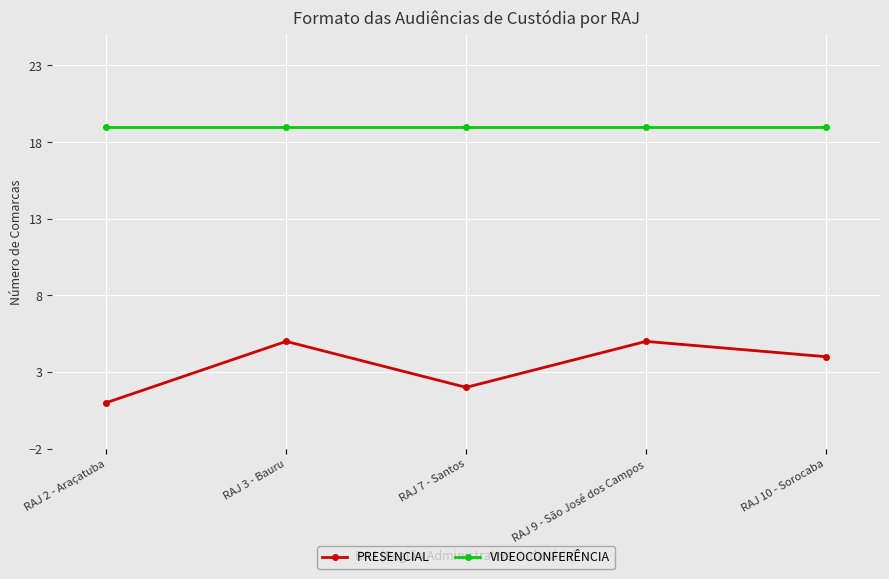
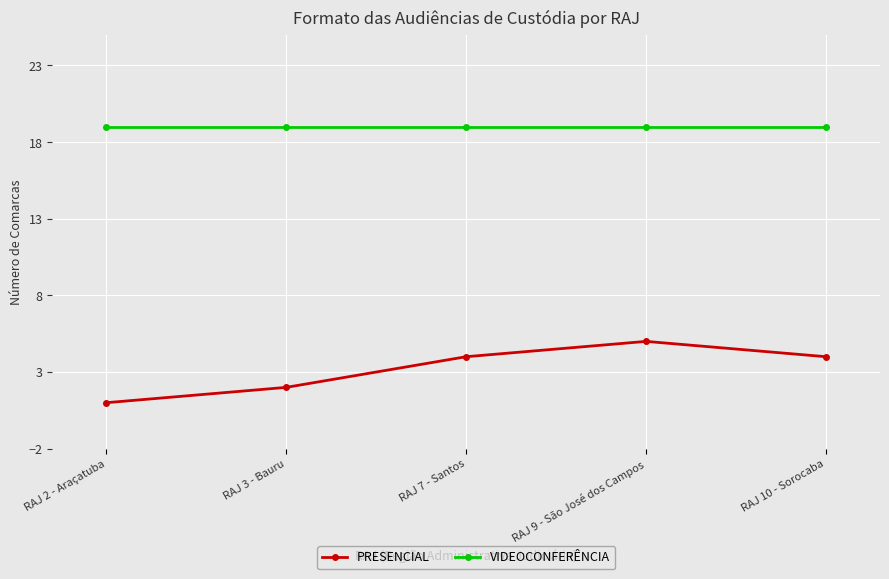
  {
    "PRESENCIAL": {
      "RAJ 2 - Araçatuba": 1,
-     "RAJ 3 - Bauru": 5,
-     "RAJ 7 - Santos": 2,
+     "RAJ 3 - Bauru": 2,
+     "RAJ 7 - Santos": 4,
      "RAJ 9 - São José dos Campos": 5,
      "RAJ 10 - Sorocaba": 4
    },
    "VIDEOCONFERÊNCIA": {
      "RAJ 2 - Araçatuba": 19,
      "RAJ 3 - Bauru": 19,
      "RAJ 7 - Santos": 19,
      "RAJ 9 - São José dos Campos": 19,
      "RAJ 10 - Sorocaba": 19
    }
  }
